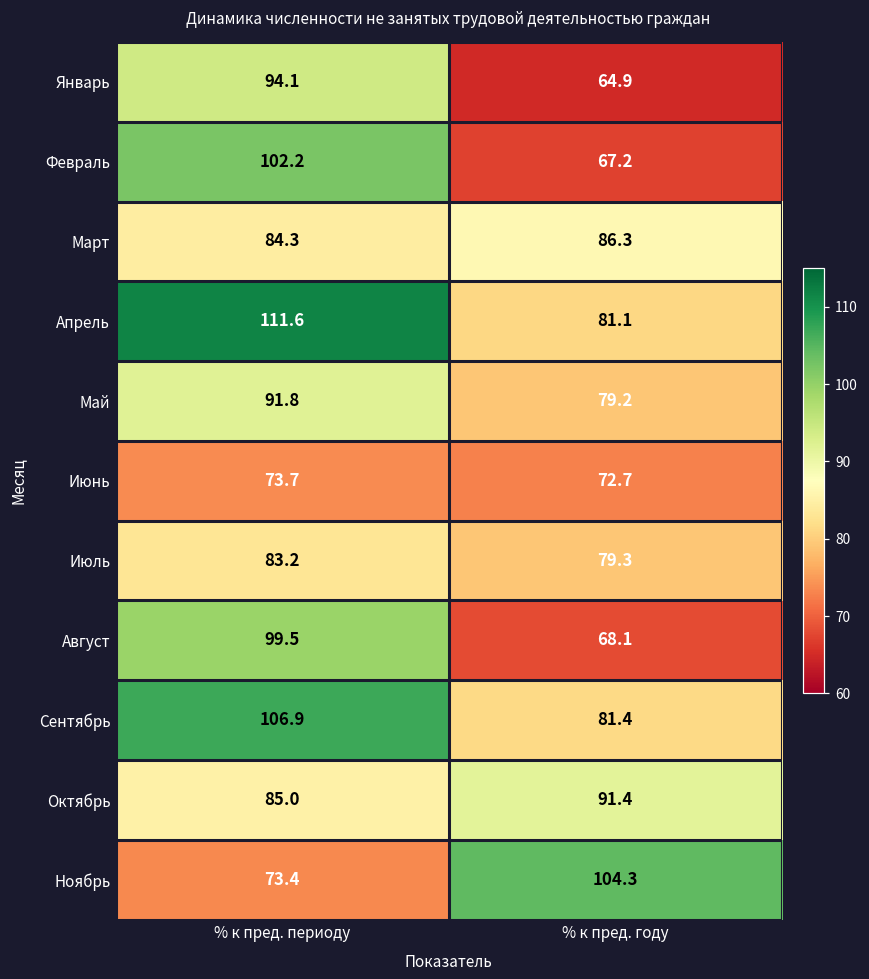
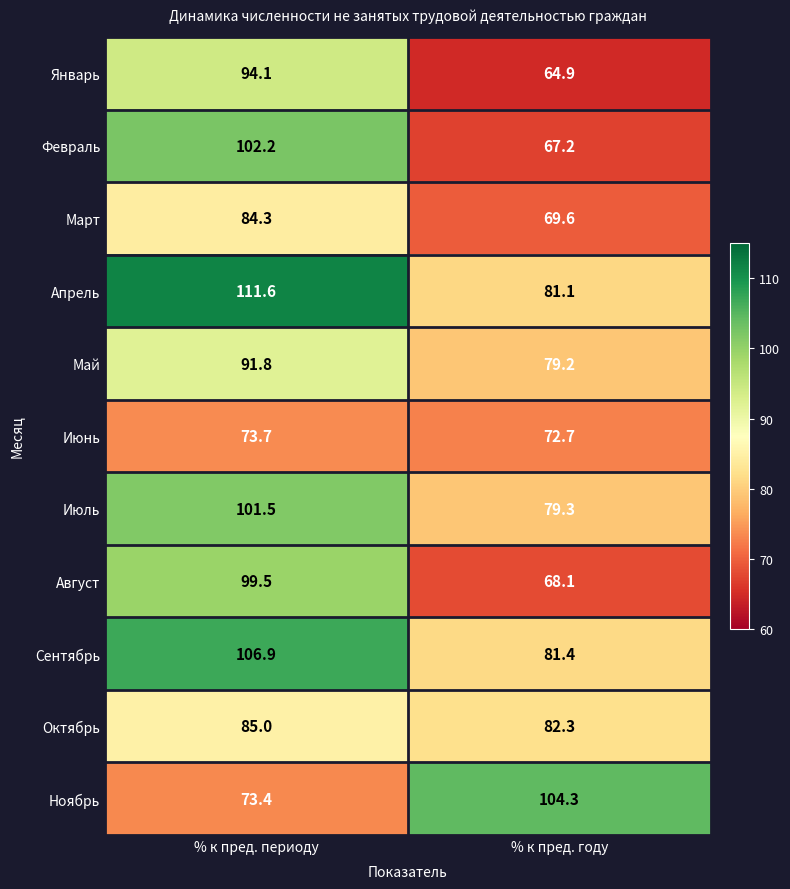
  {
    "Январь": {
      "% к пред. периоду": 94.1,
      "% к пред. году": 64.9
    },
    "Февраль": {
      "% к пред. периоду": 102.2,
      "% к пред. году": 67.2
    },
    "Март": {
      "% к пред. периоду": 84.3,
-     "% к пред. году": 86.3
+     "% к пред. году": 69.6
    },
    "Апрель": {
      "% к пред. периоду": 111.6,
      "% к пред. году": 81.1
    },
    "Май": {
      "% к пред. периоду": 91.8,
      "% к пред. году": 79.2
    },
    "Июнь": {
      "% к пред. периоду": 73.7,
      "% к пред. году": 72.7
    },
    "Июль": {
-     "% к пред. периоду": 83.2,
+     "% к пред. периоду": 101.5,
      "% к пред. году": 79.3
    },
    "Август": {
      "% к пред. периоду": 99.5,
      "% к пред. году": 68.1
    },
    "Сентябрь": {
      "% к пред. периоду": 106.9,
      "% к пред. году": 81.4
    },
    "Октябрь": {
      "% к пред. периоду": 85.0,
-     "% к пред. году": 91.4
+     "% к пред. году": 82.3
    },
    "Ноябрь": {
      "% к пред. периоду": 73.4,
      "% к пред. году": 104.3
    }
  }
